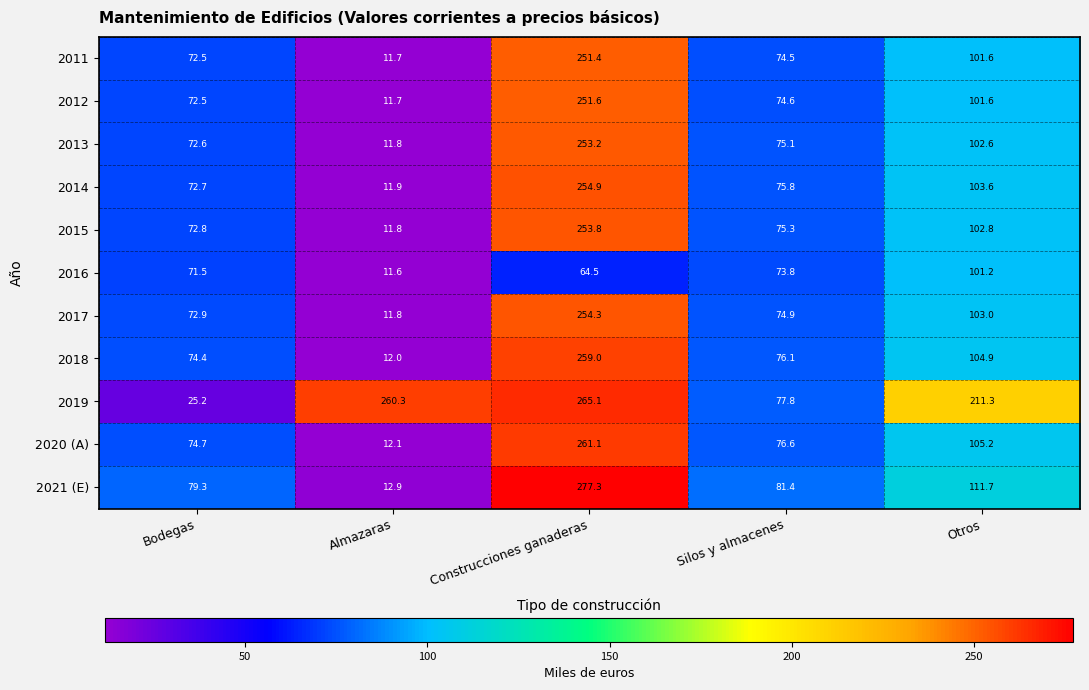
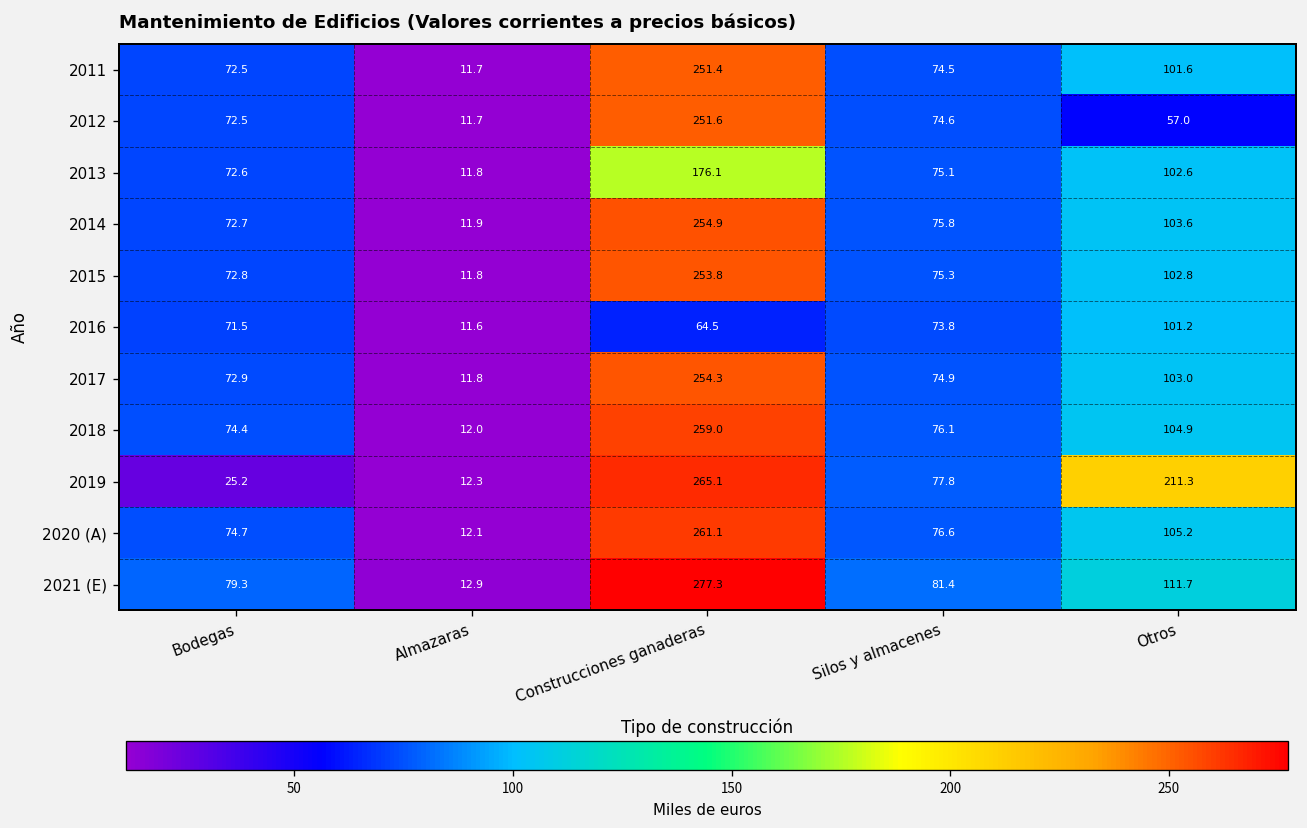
  {
    "2011": {
      "Bodegas": 72.5,
      "Almazaras": 11.7,
      "Construcciones ganaderas": 251.4,
      "Silos y almacenes": 74.5,
      "Otros": 101.6
    },
    "2012": {
      "Bodegas": 72.5,
      "Almazaras": 11.7,
      "Construcciones ganaderas": 251.6,
      "Silos y almacenes": 74.6,
-     "Otros": 101.6
+     "Otros": 57.0
    },
    "2013": {
      "Bodegas": 72.6,
      "Almazaras": 11.8,
-     "Construcciones ganaderas": 253.2,
+     "Construcciones ganaderas": 176.1,
      "Silos y almacenes": 75.1,
      "Otros": 102.6
    },
    "2014": {
      "Bodegas": 72.7,
      "Almazaras": 11.9,
      "Construcciones ganaderas": 254.9,
      "Silos y almacenes": 75.8,
      "Otros": 103.6
    },
    "2015": {
      "Bodegas": 72.8,
      "Almazaras": 11.8,
      "Construcciones ganaderas": 253.8,
      "Silos y almacenes": 75.3,
      "Otros": 102.8
    },
    "2016": {
      "Bodegas": 71.5,
      "Almazaras": 11.6,
      "Construcciones ganaderas": 64.5,
      "Silos y almacenes": 73.8,
      "Otros": 101.2
    },
    "2017": {
      "Bodegas": 72.9,
      "Almazaras": 11.8,
      "Construcciones ganaderas": 254.3,
      "Silos y almacenes": 74.9,
      "Otros": 103.0
    },
    "2018": {
      "Bodegas": 74.4,
      "Almazaras": 12.0,
      "Construcciones ganaderas": 259.0,
      "Silos y almacenes": 76.1,
      "Otros": 104.9
    },
    "2019": {
      "Bodegas": 25.2,
-     "Almazaras": 260.3,
+     "Almazaras": 12.3,
      "Construcciones ganaderas": 265.1,
      "Silos y almacenes": 77.8,
      "Otros": 211.3
    },
    "2020 (A)": {
      "Bodegas": 74.7,
      "Almazaras": 12.1,
      "Construcciones ganaderas": 261.1,
      "Silos y almacenes": 76.6,
      "Otros": 105.2
    },
    "2021 (E)": {
      "Bodegas": 79.3,
      "Almazaras": 12.9,
      "Construcciones ganaderas": 277.3,
      "Silos y almacenes": 81.4,
      "Otros": 111.7
    }
  }
